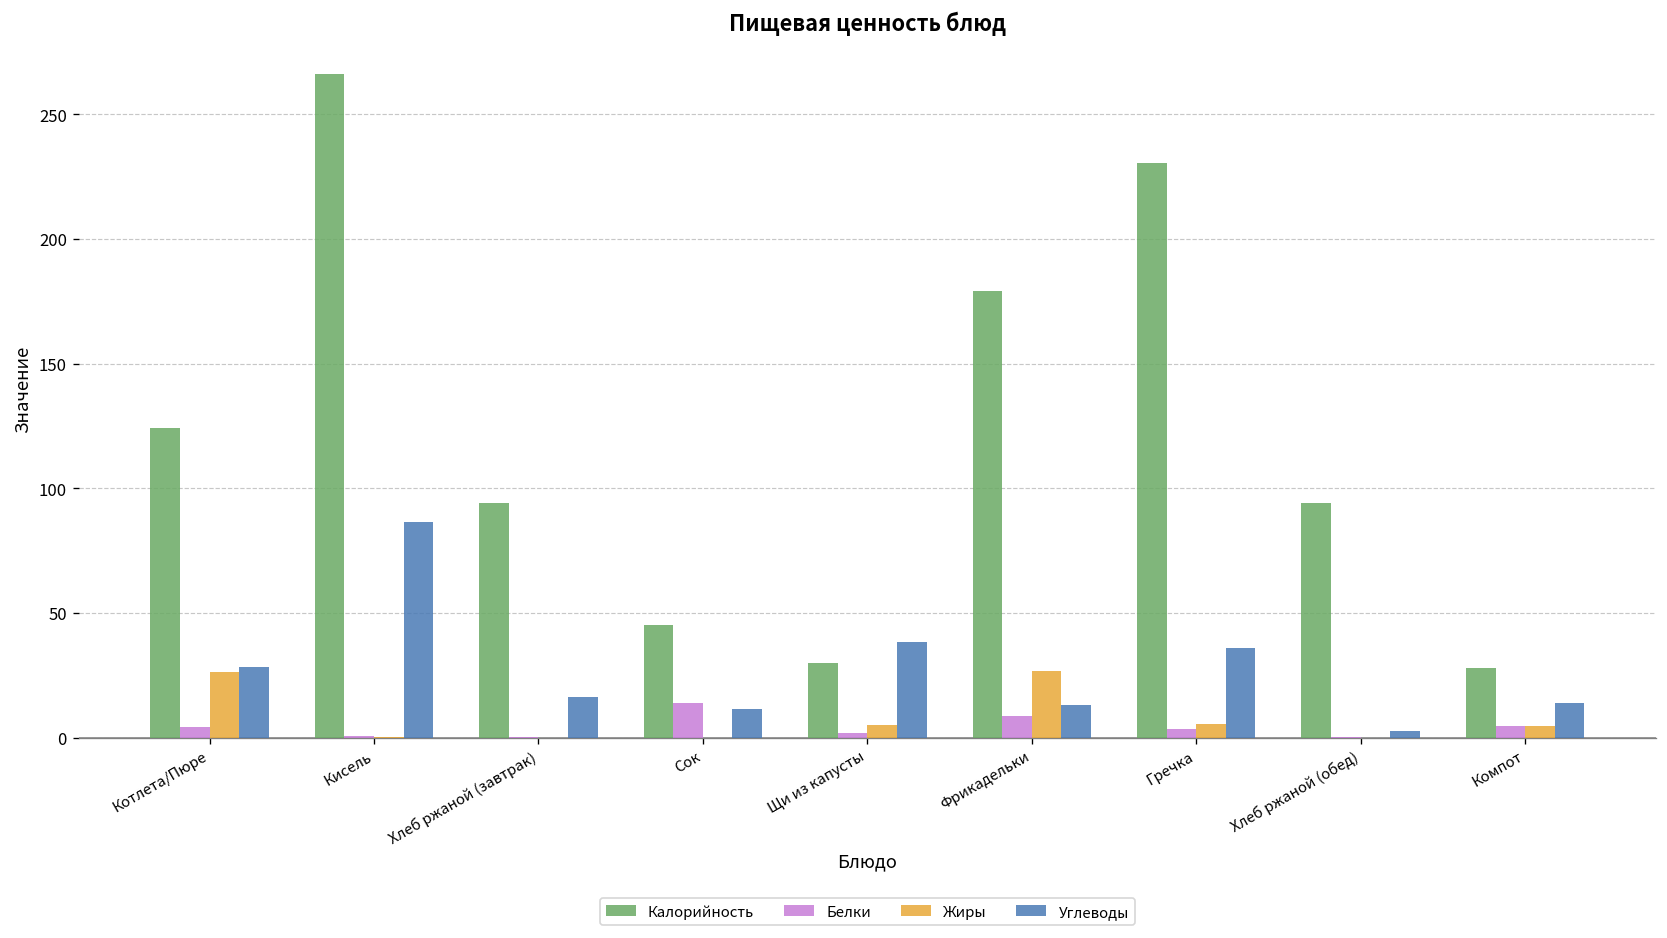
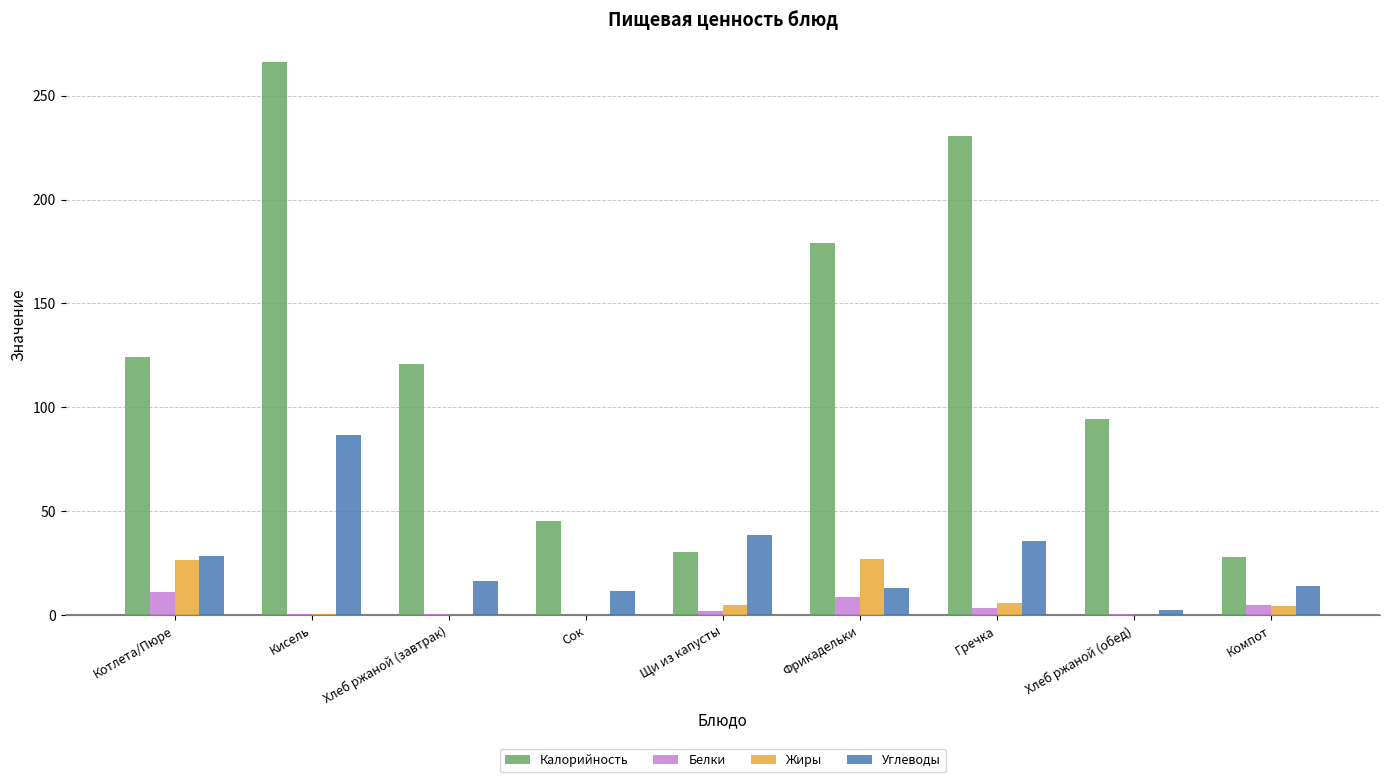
  {
    "Калорийность": {
      "Котлета/Пюре": 124,
      "Кисель": 266,
-     "Хлеб ржаной (завтрак)": 94,
+     "Хлеб ржаной (завтрак)": 121,
      "Сок": 45,
      "Щи из капусты": 30,
      "Фрикадельки": 179,
      "Гречка": 230,
      "Хлеб ржаной (обед)": 94,
      "Компот": 28
    },
    "Белки": {
-     "Котлета/Пюре": 4,
-     "Сок": 14,
+     "Котлета/Пюре": 11,
+     "Сок": 0,
      "Щи из капусты": 2,
      "Фрикадельки": 9,
      "Гречка": 4,
      "Компот": 5
    },
    "Жиры": {
      "Котлета/Пюре": 26,
      "Сок": 0,
      "Щи из капусты": 5,
      "Фрикадельки": 27,
      "Гречка": 6,
      "Компот": 4
    },
    "Углеводы": {
      "Котлета/Пюре": 28,
      "Кисель": 87,
      "Хлеб ржаной (завтрак)": 16,
      "Сок": 12,
      "Щи из капусты": 38,
      "Фрикадельки": 13,
      "Гречка": 36,
      "Хлеб ржаной (обед)": 2,
      "Компот": 14
    }
  }
